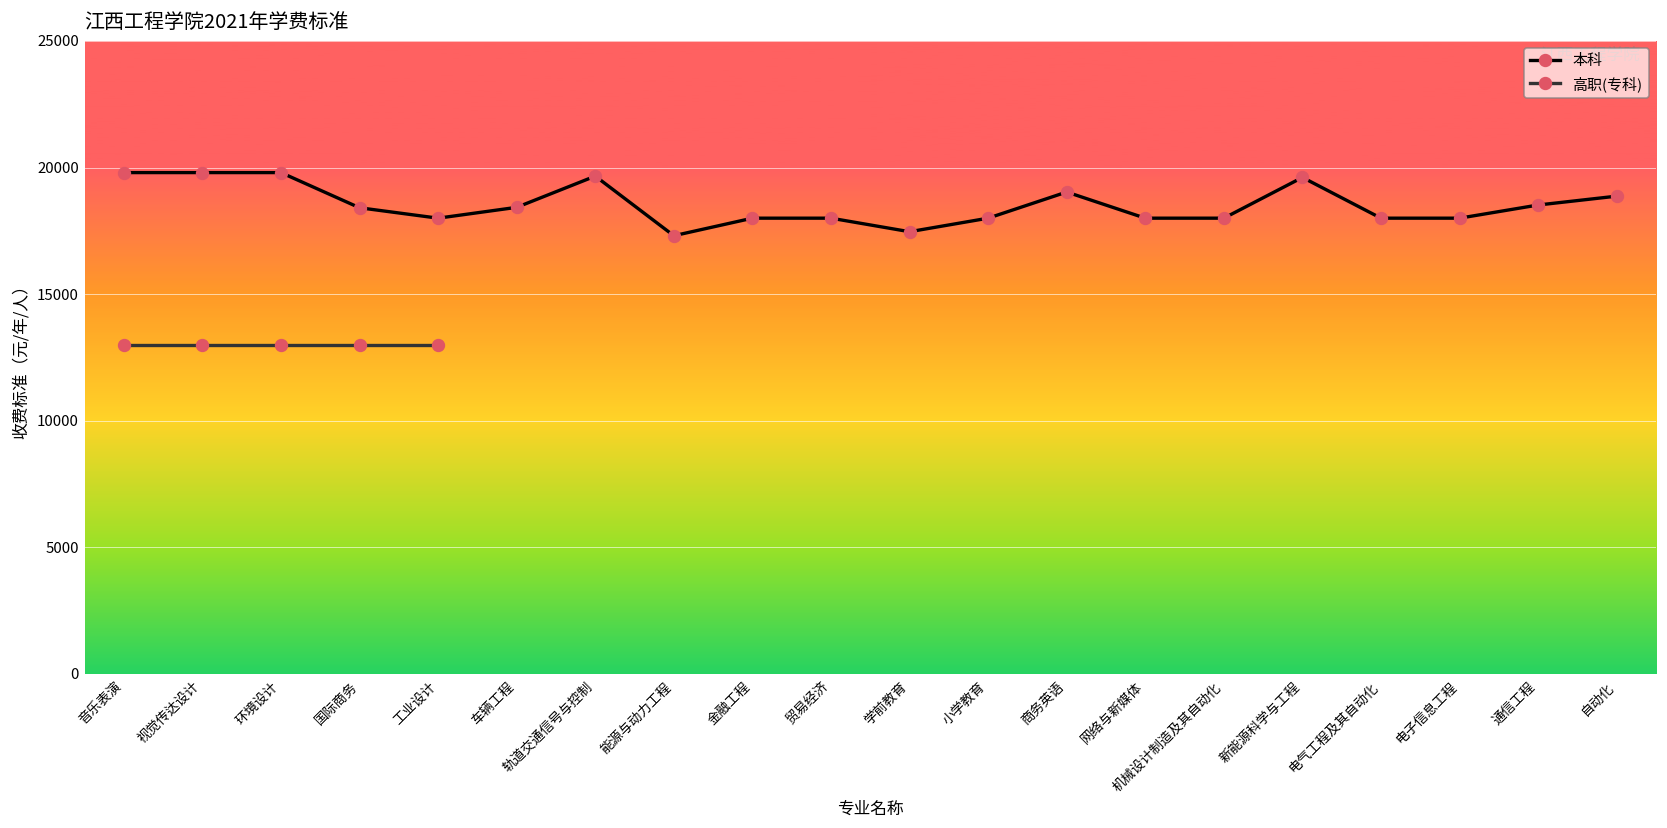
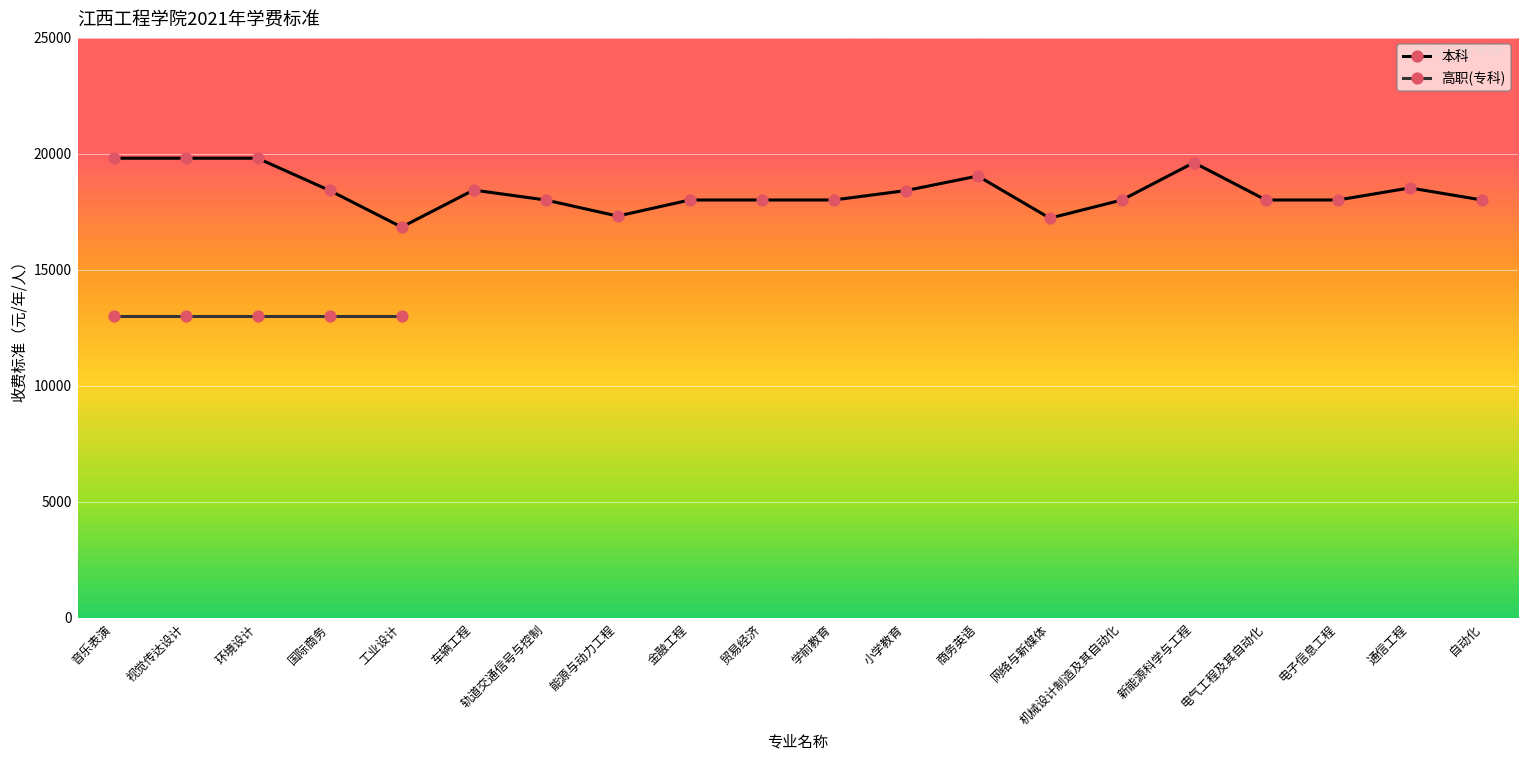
  {
    "本科": {
      "音乐表演": 19800,
      "视觉传达设计": 19800,
      "环境设计": 19800,
      "国际商务": 18400,
-     "工业设计": 18000,
+     "工业设计": 16800,
      "车辆工程": 18400,
-     "轨道交通信号与控制": 19700,
+     "轨道交通信号与控制": 18000,
      "能源与动力工程": 17300,
      "金融工程": 18000,
      "贸易经济": 18000,
-     "学前教育": 17500,
-     "小学教育": 18000,
+     "学前教育": 18000,
+     "小学教育": 18400,
      "商务英语": 19000,
-     "网络与新媒体": 18000,
+     "网络与新媒体": 17200,
      "机械设计制造及其自动化": 18000,
      "新能源科学与工程": 19600,
      "电气工程及其自动化": 18000,
      "电子信息工程": 18000,
      "通信工程": 18500,
-     "自动化": 18900
+     "自动化": 18000
    },
    "高职(专科)": {
      "音乐表演": 13000,
      "视觉传达设计": 13000,
      "环境设计": 13000,
      "国际商务": 13000,
      "工业设计": 13000
    }
  }
